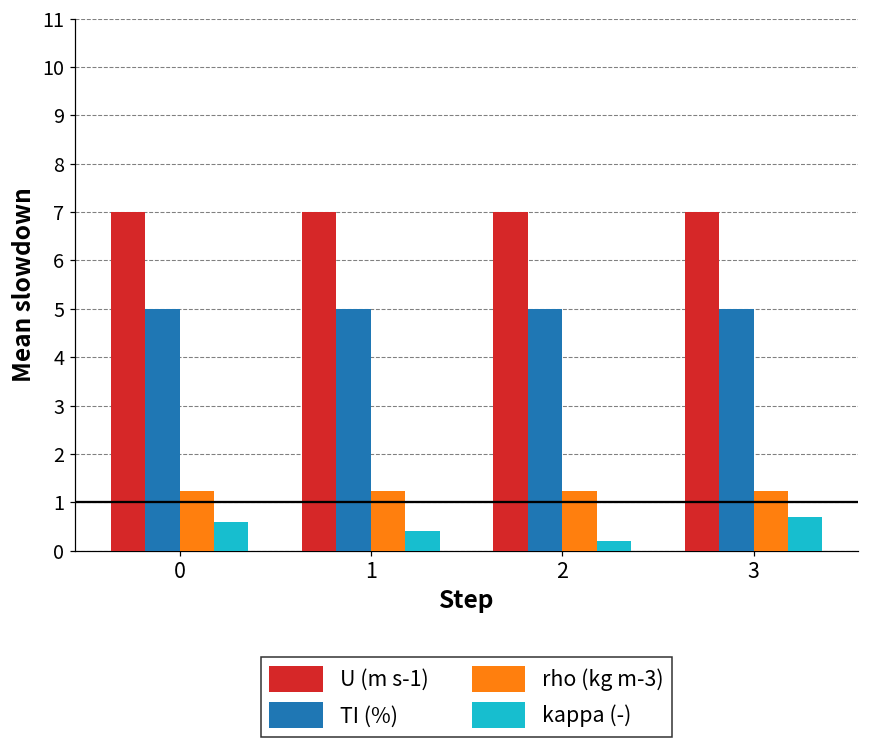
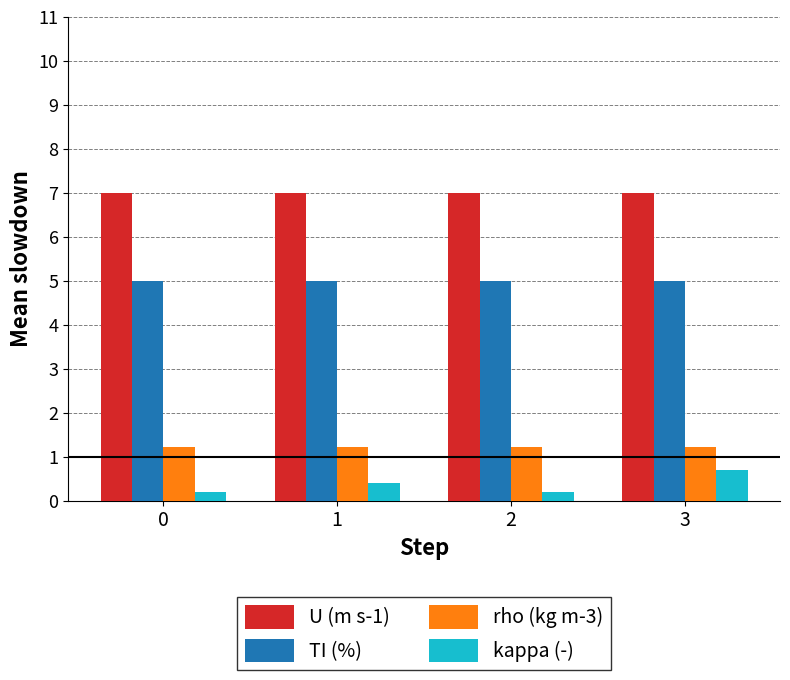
  {
    "U (m s-1)": {
      "0": 7.0,
      "1": 7.0,
      "2": 7.0,
      "3": 7.0
    },
    "TI (%)": {
      "0": 5.0,
      "1": 5.0,
      "2": 5.0,
      "3": 5.0
    },
    "rho (kg m-3)": {
      "0": 1.2,
      "1": 1.2,
      "2": 1.2,
      "3": 1.2
    },
    "kappa (-)": {
-     "0": 0.6,
+     "0": 0.2,
      "1": 0.4,
      "2": 0.2,
      "3": 0.7
    }
  }
